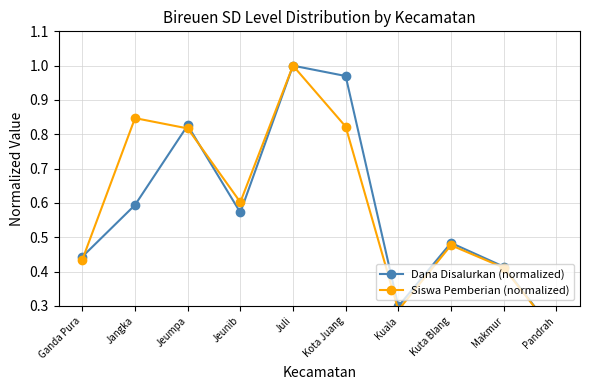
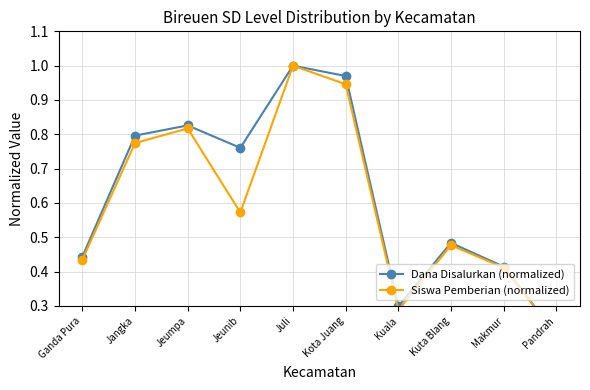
  {
    "Dana Disalurkan (normalized)": {
      "Ganda Pura": 0.44,
-     "Jangka": 0.59,
+     "Jangka": 0.80,
      "Jeumpa": 0.83,
-     "Jeunib": 0.57,
+     "Jeunib": 0.76,
      "Kota Juang": 0.97,
      "Kuala": 0.30
    },
    "Siswa Pemberian (normalized)": {
      "Ganda Pura": 0.43,
-     "Jangka": 0.85,
+     "Jangka": 0.77,
      "Jeumpa": 0.82,
-     "Jeunib": 0.60,
-     "Kota Juang": 0.82
+     "Jeunib": 0.57,
+     "Kota Juang": 0.95
    }
  }
